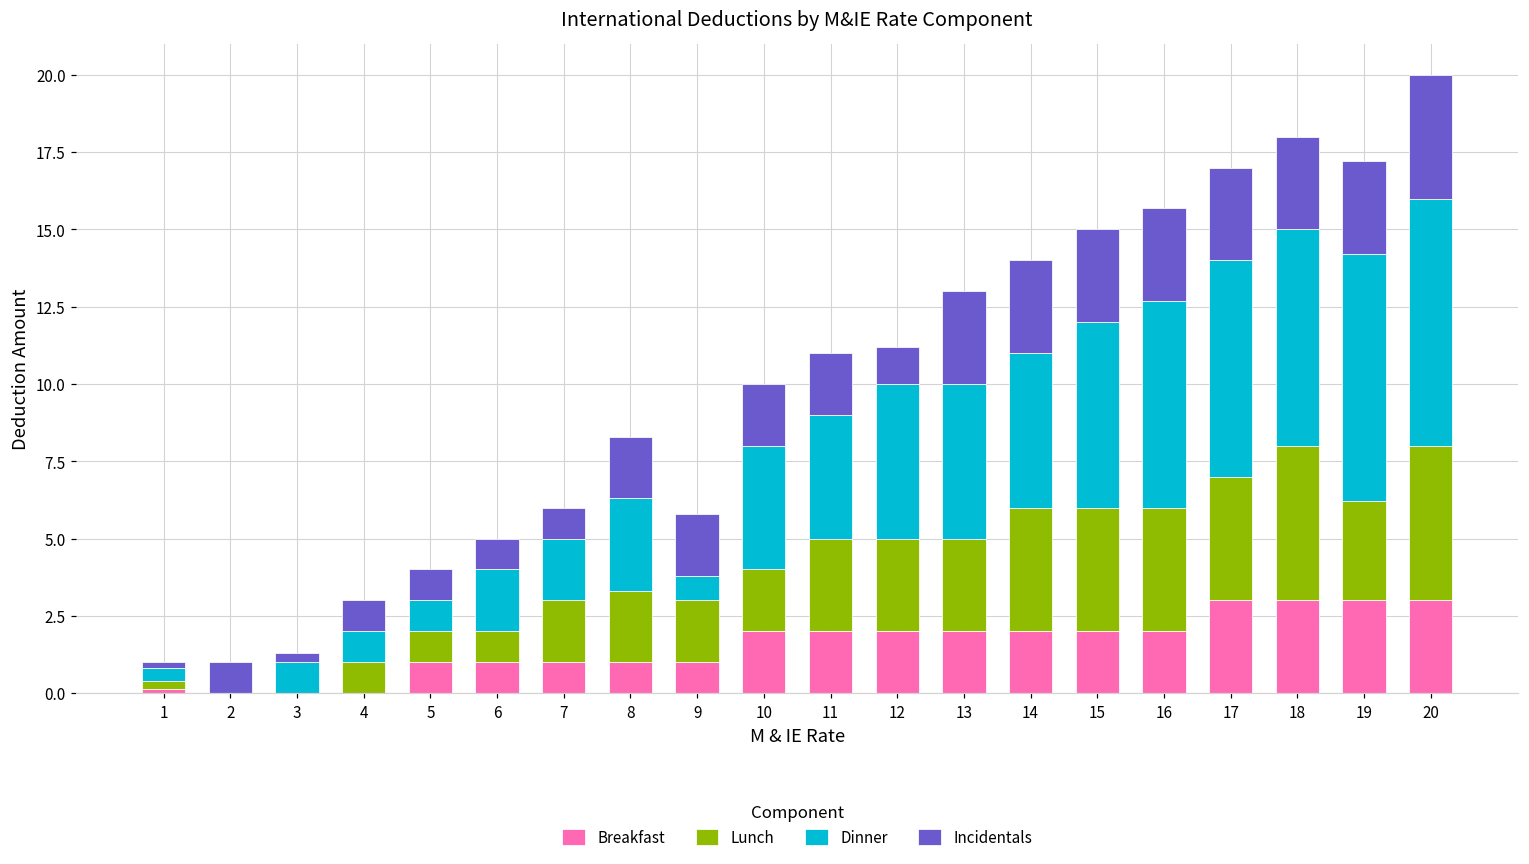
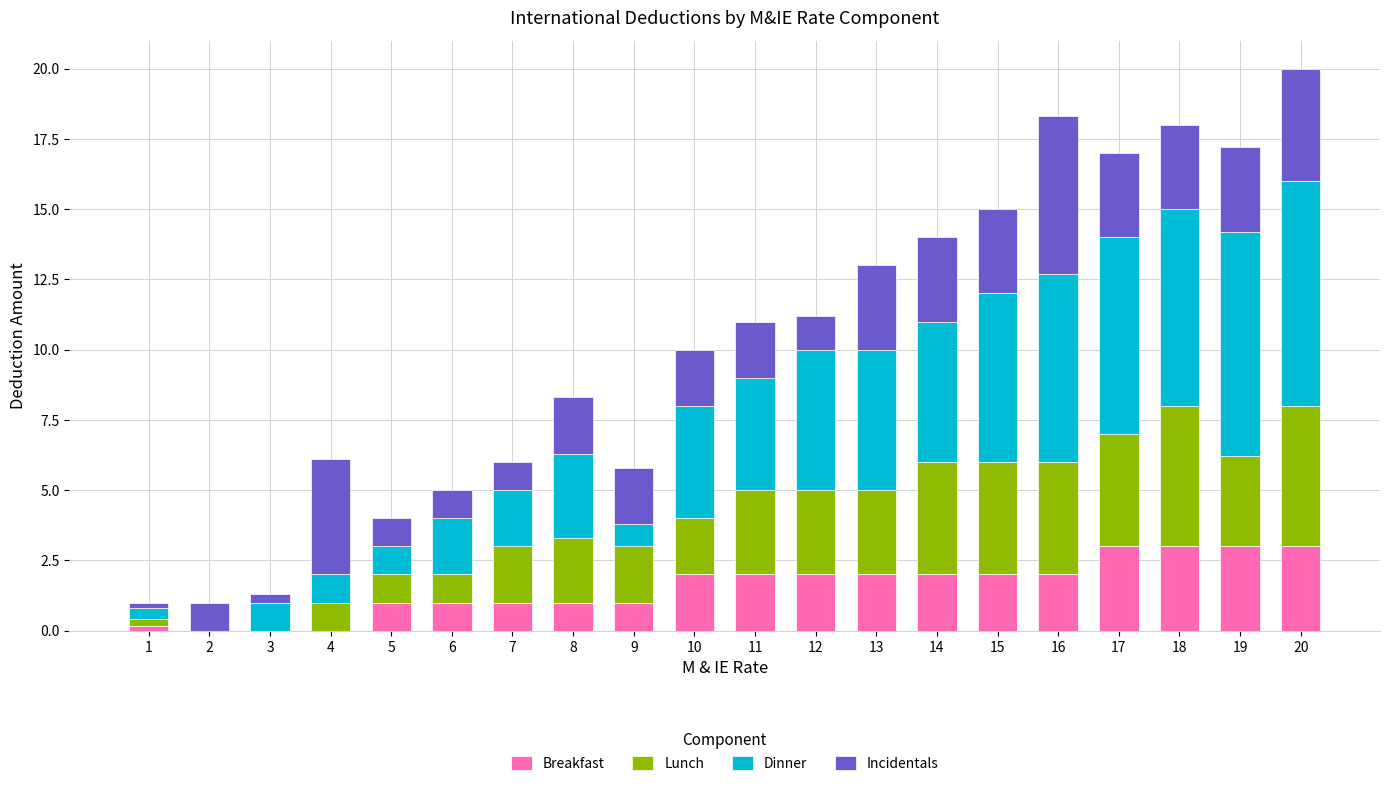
  {
    "Breakfast": {
      "1": 0.2,
      "2": 0.0,
      "3": 0.0,
      "4": 0.0,
      "5": 1.0,
      "6": 1.0,
      "7": 1.0,
      "8": 1.0,
      "9": 1.0,
      "10": 2.0,
      "11": 2.0,
      "12": 2.0,
      "13": 2.0,
      "14": 2.0,
      "15": 2.0,
      "16": 2.0,
      "17": 3.0,
      "18": 3.0,
      "19": 3.0,
      "20": 3.0
    },
    "Lunch": {
      "1": 0.3,
      "2": 0.0,
      "3": 0.0,
      "4": 1.0,
      "5": 1.0,
      "6": 1.0,
      "7": 2.0,
      "8": 2.3,
      "9": 2.0,
      "10": 2.0,
      "11": 3.0,
      "12": 3.0,
      "13": 3.0,
      "14": 4.0,
      "15": 4.0,
      "16": 4.0,
      "17": 4.0,
      "18": 5.0,
      "19": 3.2,
      "20": 5.0
    },
    "Dinner": {
      "1": 0.4,
      "2": 0.0,
      "3": 1.0,
      "4": 1.0,
      "5": 1.0,
      "6": 2.0,
      "7": 2.0,
      "8": 3.0,
      "9": 0.8,
      "10": 4.0,
      "11": 4.0,
      "12": 5.0,
      "13": 5.0,
      "14": 5.0,
      "15": 6.0,
      "16": 6.7,
      "17": 7.0,
      "18": 7.0,
      "19": 8.0,
      "20": 8.0
    },
    "Incidentals": {
      "1": 0.2,
      "2": 1.0,
      "3": 0.3,
-     "4": 1.0,
+     "4": 4.1,
      "5": 1.0,
      "6": 1.0,
      "7": 1.0,
      "8": 2.0,
      "9": 2.0,
      "10": 2.0,
      "11": 2.0,
      "12": 1.2,
      "13": 3.0,
      "14": 3.0,
      "15": 3.0,
-     "16": 3.0,
+     "16": 5.6,
      "17": 3.0,
      "18": 3.0,
      "19": 3.0,
      "20": 4.0
    }
  }
